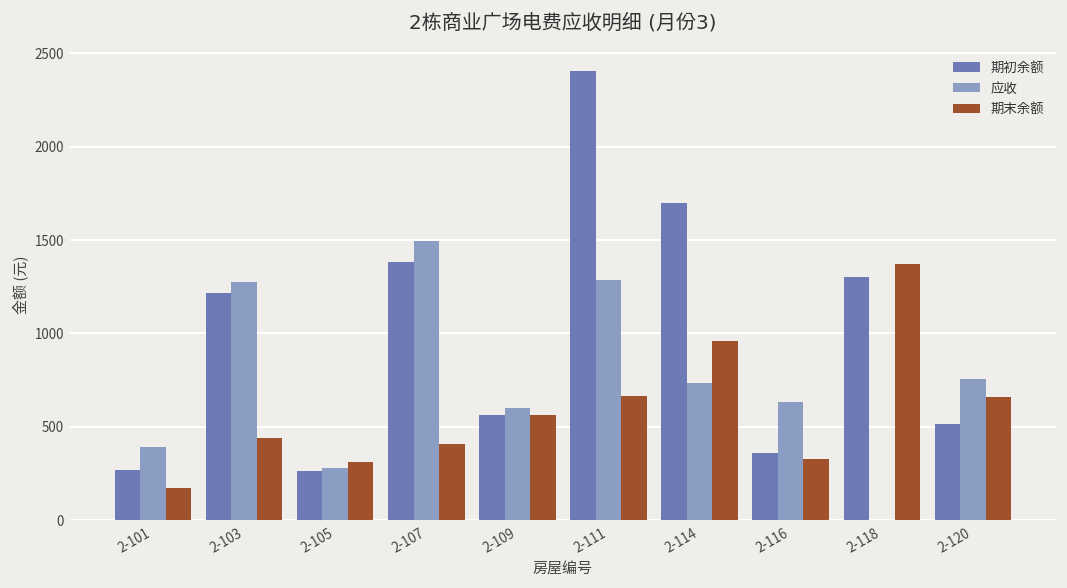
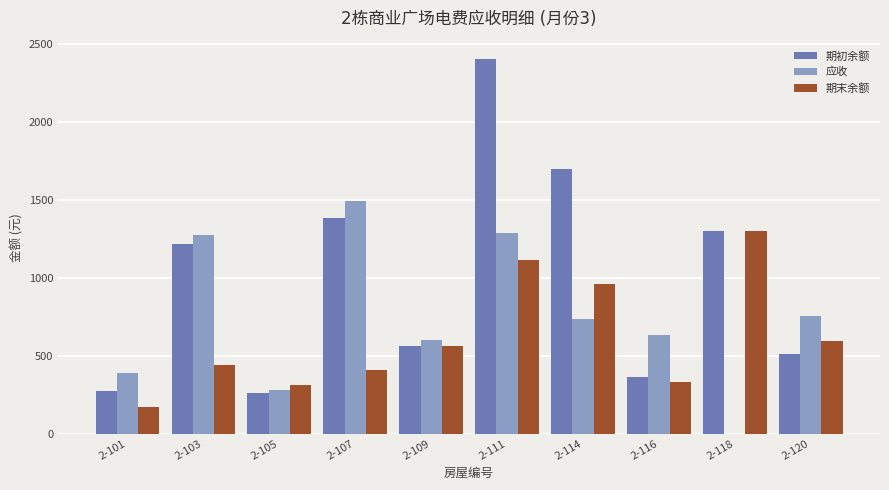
  {
    "期末余额": {
      "2-101": 170,
      "2-103": 440,
      "2-105": 310,
      "2-107": 410,
      "2-109": 560,
-     "2-111": 660,
+     "2-111": 1120,
      "2-114": 960,
      "2-116": 330,
-     "2-118": 1370,
-     "2-120": 660
+     "2-118": 1300,
+     "2-120": 600
    }
  }
